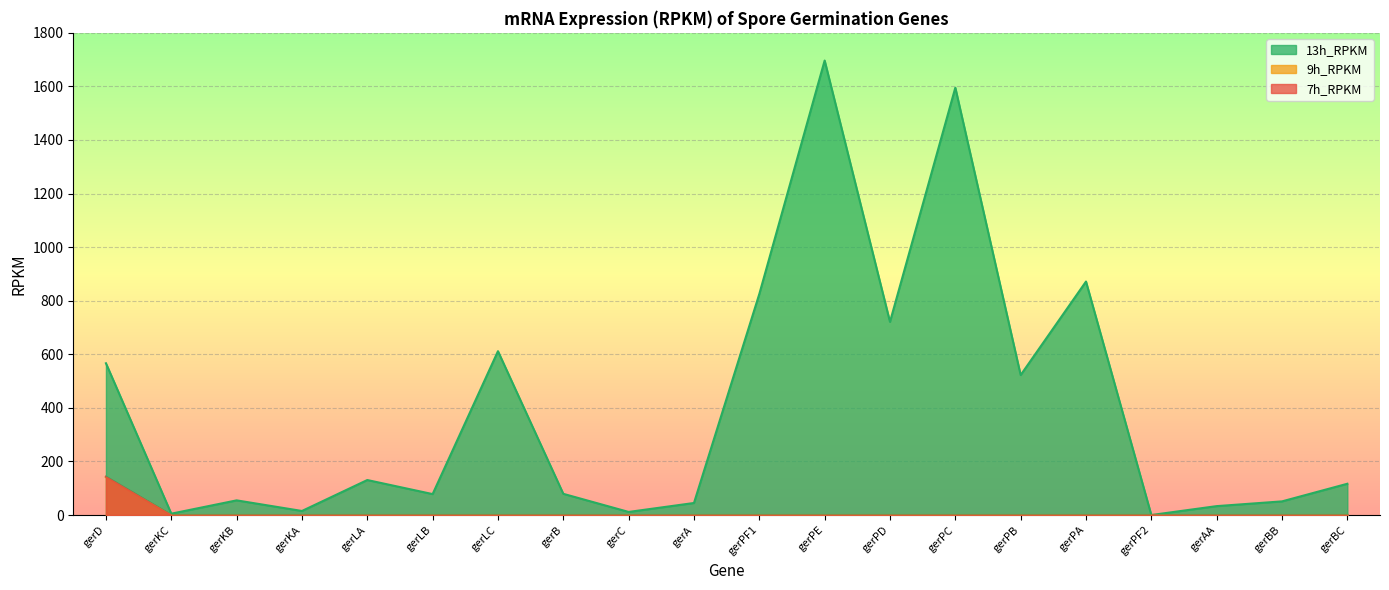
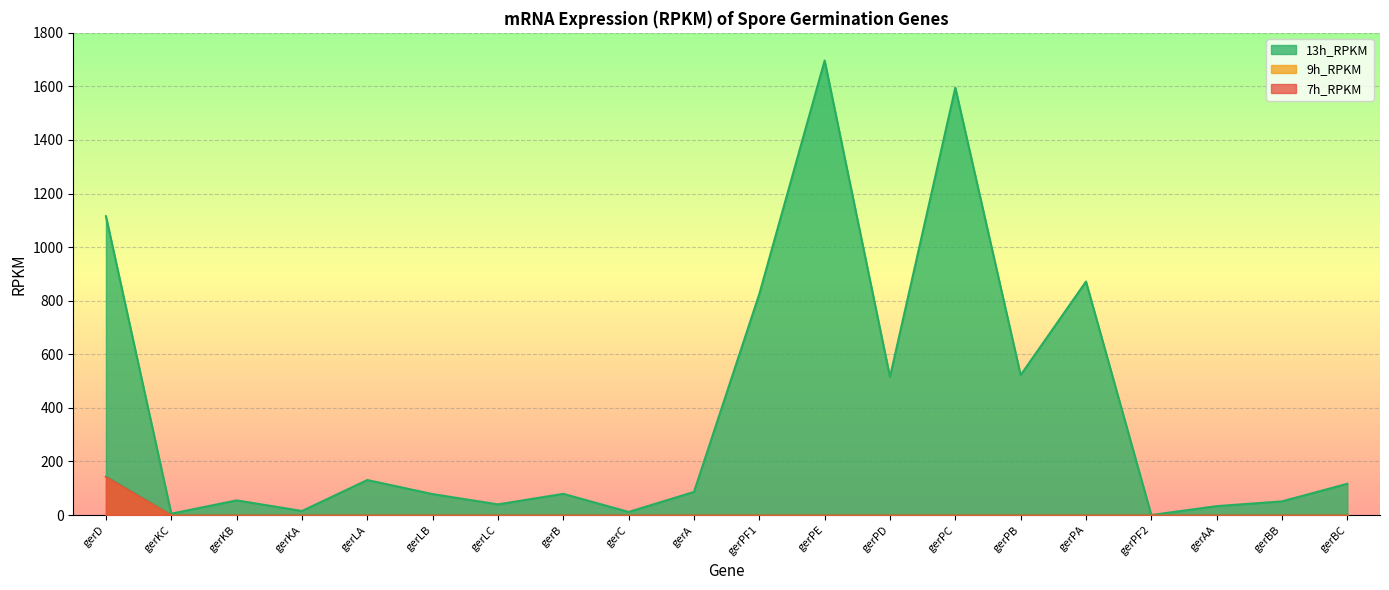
  {
    "13h_RPKM": {
-     "gerD": 570,
+     "gerD": 1120,
      "gerKB": 50,
      "gerKA": 20,
      "gerLA": 130,
      "gerLB": 80,
-     "gerLC": 610,
+     "gerLC": 40,
      "gerB": 80,
      "gerC": 10,
-     "gerA": 40,
+     "gerA": 90,
      "gerPF1": 830,
      "gerPE": 1700,
-     "gerPD": 720,
+     "gerPD": 520,
      "gerPC": 1600,
      "gerPB": 520,
      "gerPA": 870,
      "gerAA": 30,
      "gerBB": 50,
      "gerBC": 120
    },
    "7h_RPKM": {
      "gerD": 140,
      "gerKB": 0,
      "gerKA": 0,
      "gerLA": 0,
      "gerLB": 0,
      "gerLC": 0,
      "gerB": 0,
      "gerC": 0,
      "gerA": 0,
      "gerPF1": 0,
      "gerPE": 0,
      "gerPD": 0,
      "gerPC": 0,
      "gerPB": 0,
      "gerPA": 0,
      "gerAA": 0,
      "gerBB": 0,
      "gerBC": 0
    }
  }
